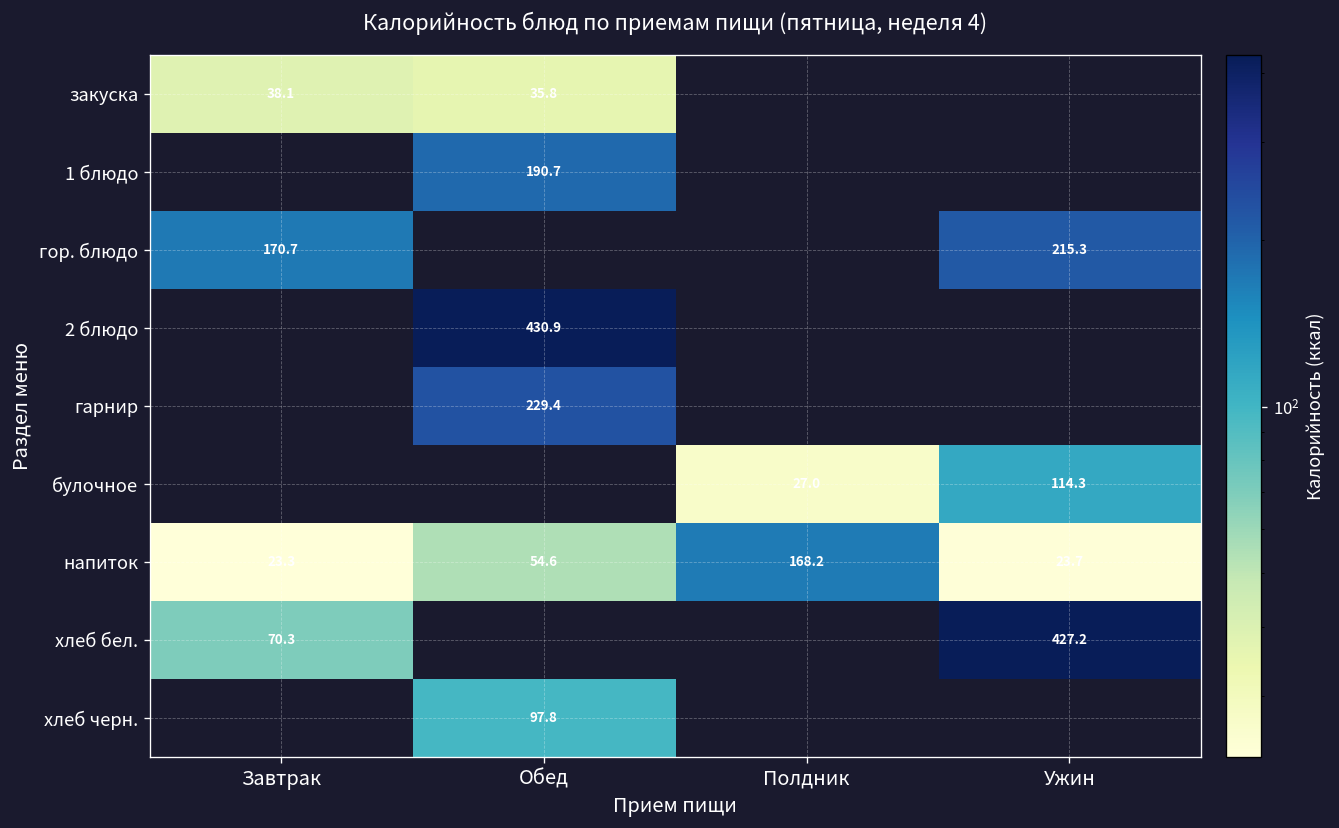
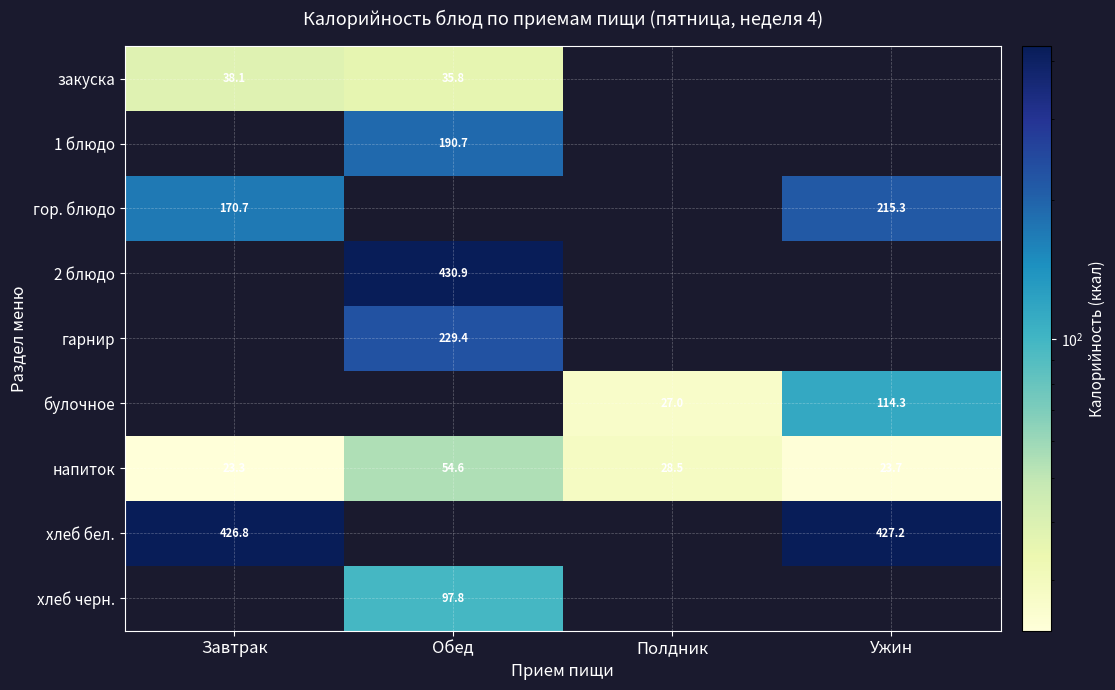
  {
    "закуска": {
      "Завтрак": 38.1,
      "Обед": 35.8
    },
    "1 блюдо": {
      "Обед": 190.7
    },
    "гор. блюдо": {
      "Завтрак": 170.7,
      "Ужин": 215.3
    },
    "2 блюдо": {
      "Обед": 430.9
    },
    "гарнир": {
      "Обед": 229.4
    },
    "булочное": {
      "Полдник": 27.0,
      "Ужин": 114.3
    },
    "напиток": {
      "Обед": 54.6,
-     "Полдник": 168.2
+     "Полдник": 28.5
    },
    "хлеб бел.": {
-     "Завтрак": 70.3,
+     "Завтрак": 426.8,
      "Ужин": 427.2
    },
    "хлеб черн.": {
      "Обед": 97.8
    }
  }
